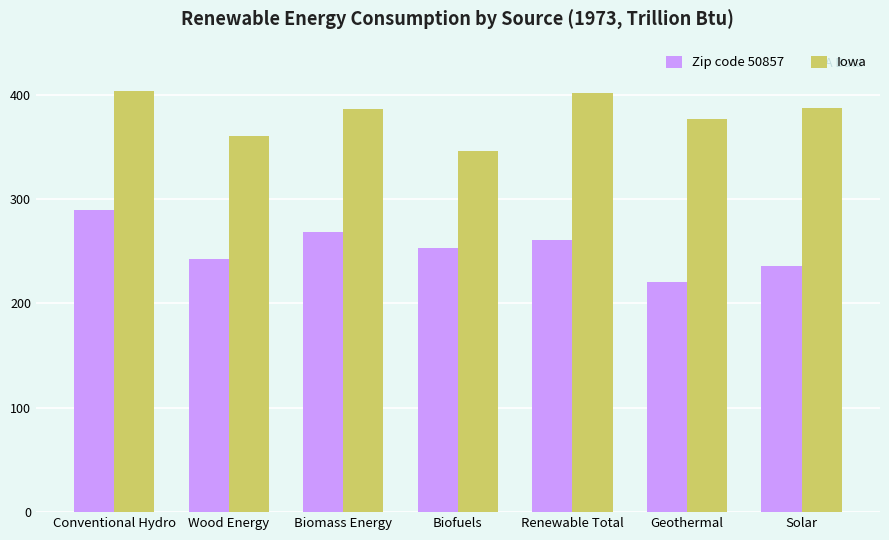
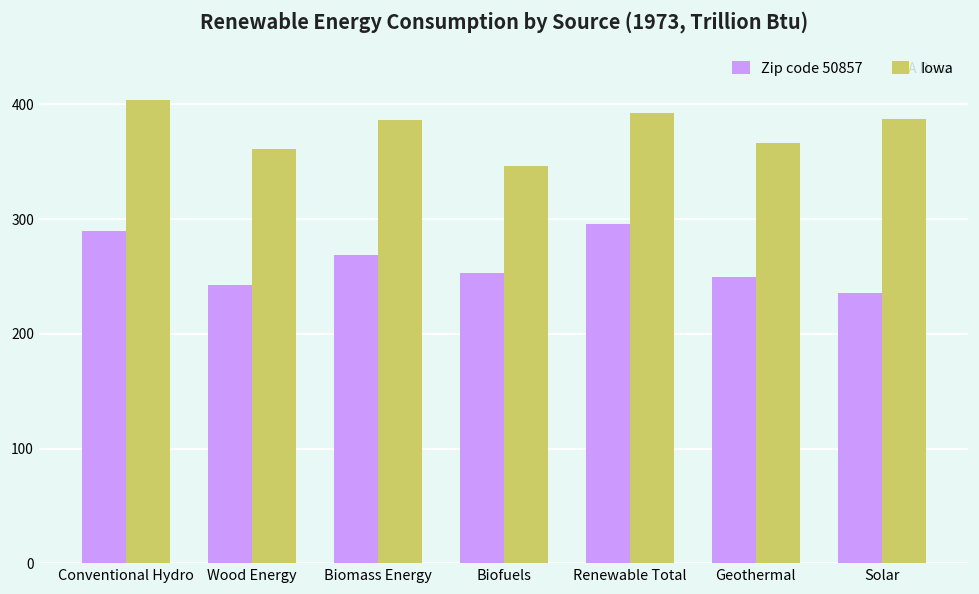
  {
    "Zip code 50857": {
      "Conventional Hydro": 289,
      "Wood Energy": 242,
      "Biomass Energy": 269,
      "Biofuels": 253,
-     "Renewable Total": 261,
-     "Geothermal": 221,
+     "Renewable Total": 295,
+     "Geothermal": 250,
      "Solar": 236
    },
    "Iowa": {
      "Conventional Hydro": 404,
      "Wood Energy": 361,
      "Biomass Energy": 387,
      "Biofuels": 346,
-     "Renewable Total": 402,
-     "Geothermal": 377,
+     "Renewable Total": 392,
+     "Geothermal": 366,
      "Solar": 387
    }
  }
